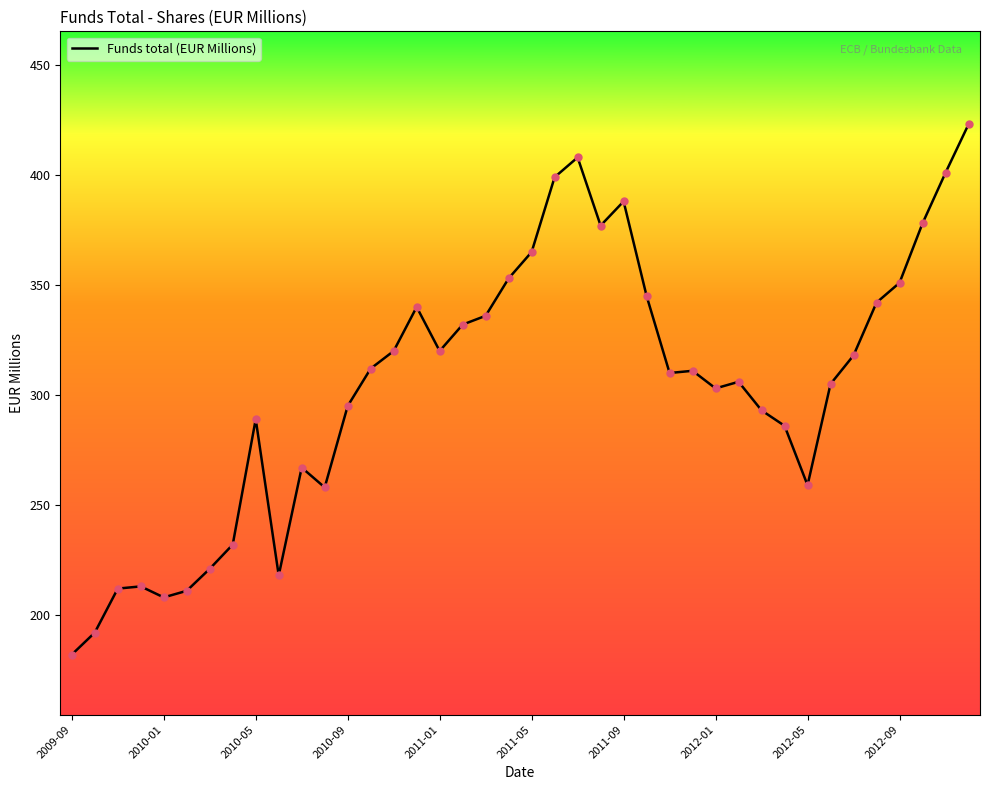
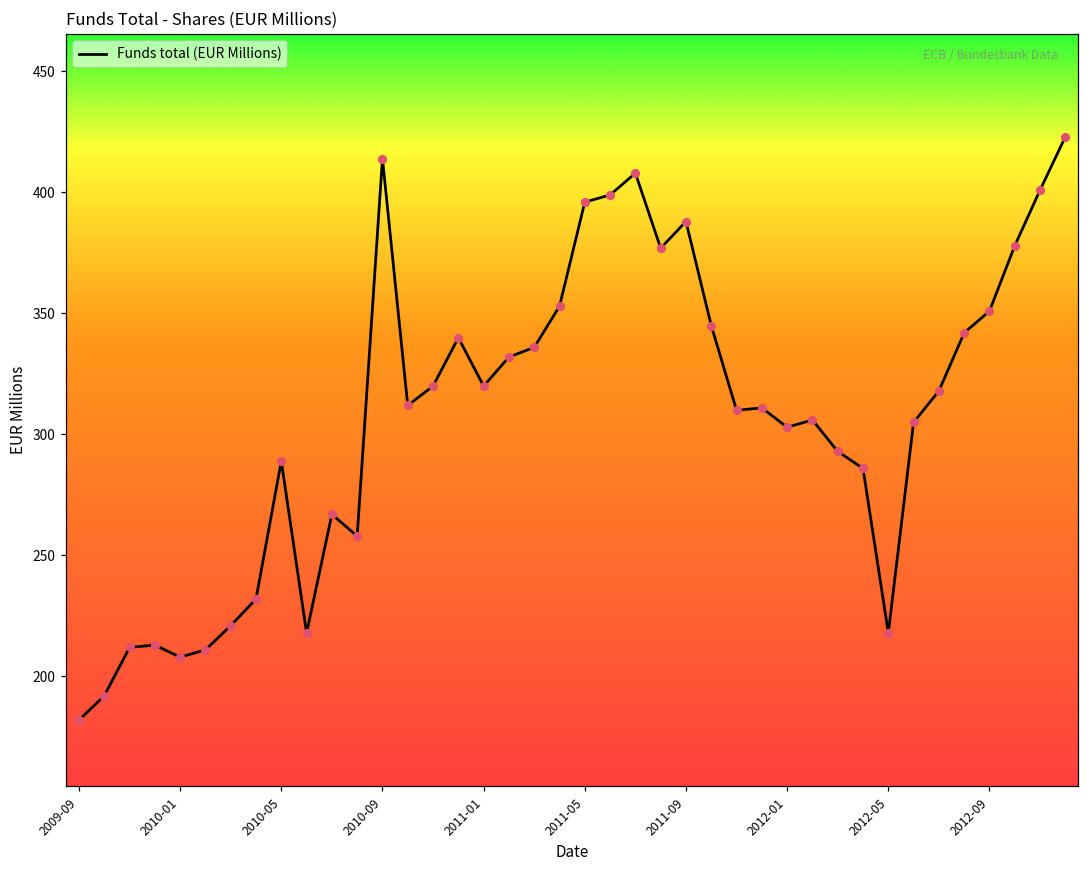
  {
    "2009-09": 182,
    "2010-01": 208,
    "2010-05": 289,
-   "2010-09": 295,
+   "2010-09": 414,
    "2011-01": 320,
-   "2011-05": 365,
+   "2011-05": 396,
    "2011-09": 388,
    "2012-01": 303,
-   "2012-05": 259,
+   "2012-05": 218,
    "2012-09": 351
  }
